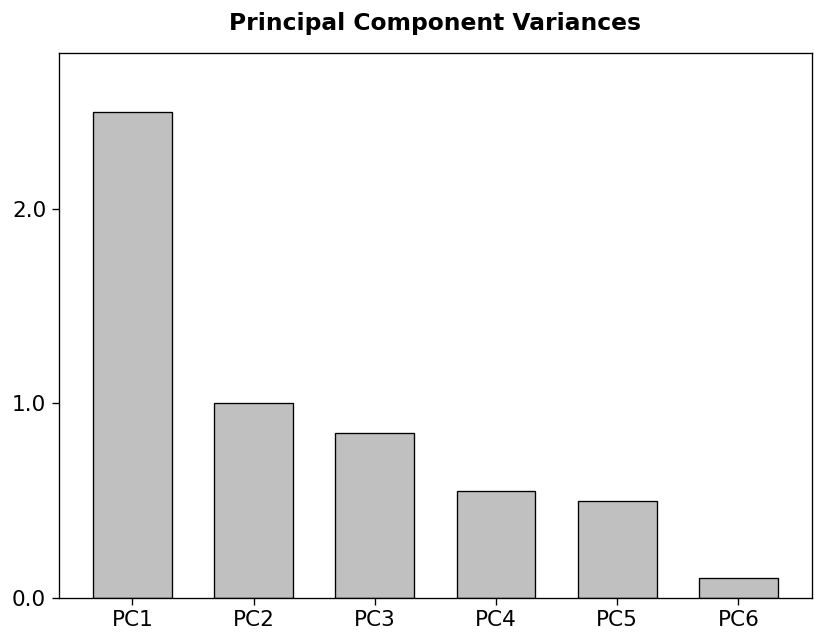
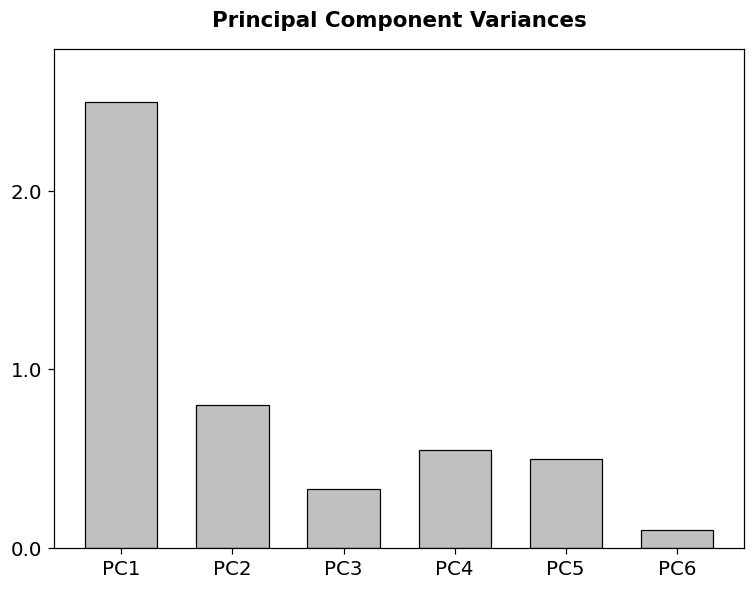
  {
    "PC1": 2.50,
-   "PC2": 1.0,
-   "PC3": 0.85,
+   "PC2": 0.8,
+   "PC3": 0.33,
    "PC4": 0.55,
    "PC5": 0.50,
    "PC6": 0.10
  }
